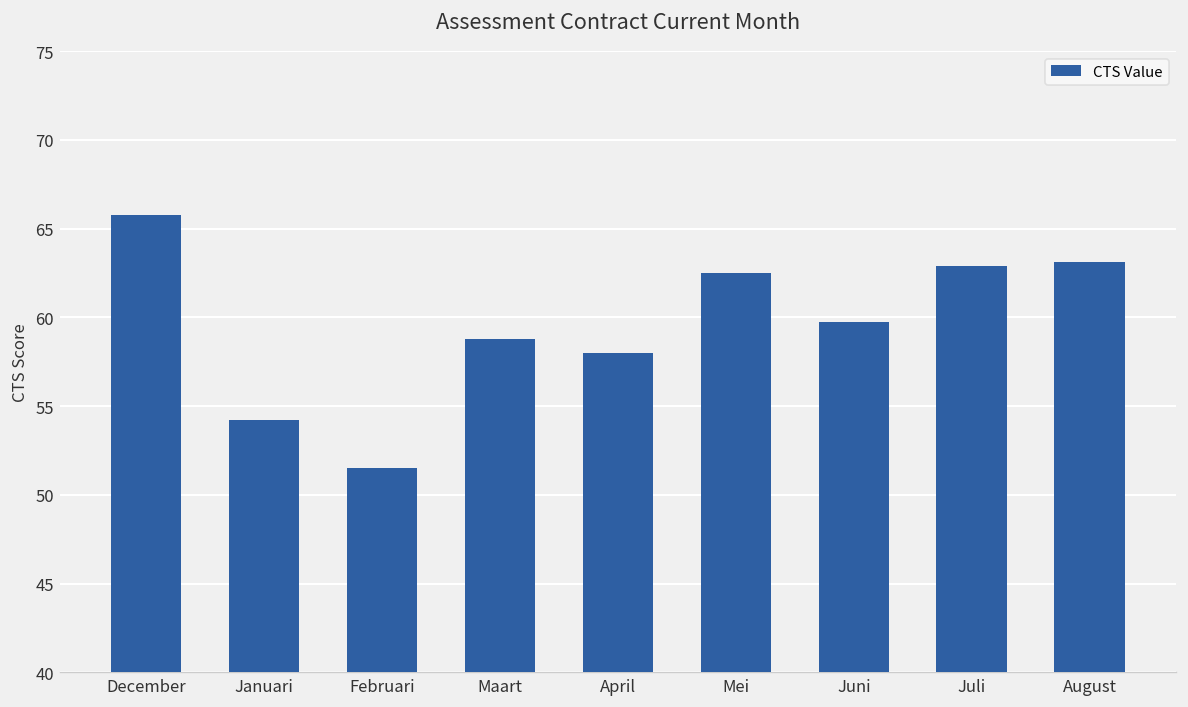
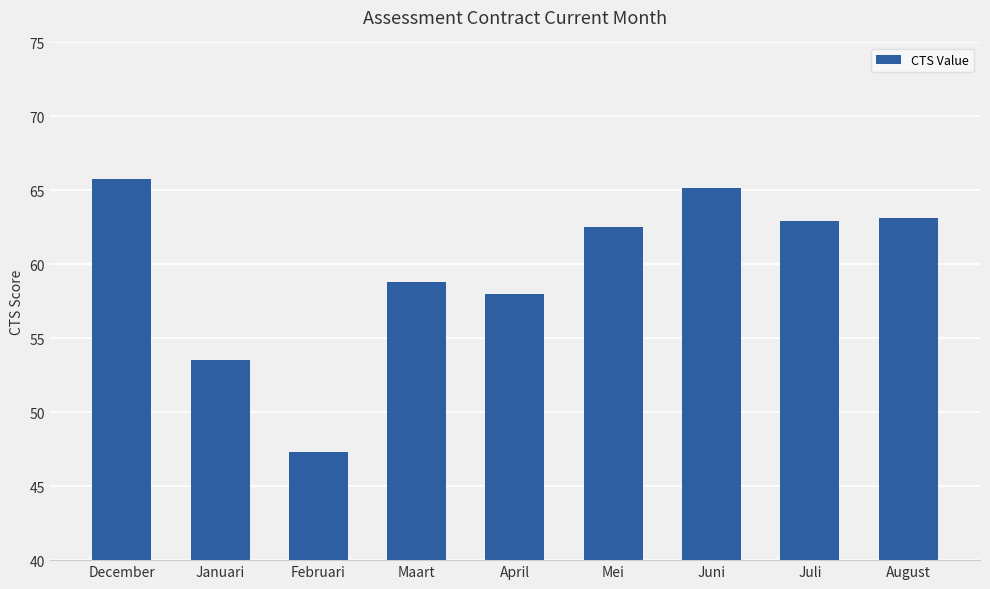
  {
    "December": 65.8,
-   "Januari": 54.2,
-   "Februari": 51.5,
+   "Januari": 53.5,
+   "Februari": 47.3,
    "Maart": 58.8,
    "April": 58.0,
    "Mei": 62.5,
-   "Juni": 59.8,
+   "Juni": 65.2,
    "Juli": 62.9,
    "August": 63.1
  }
